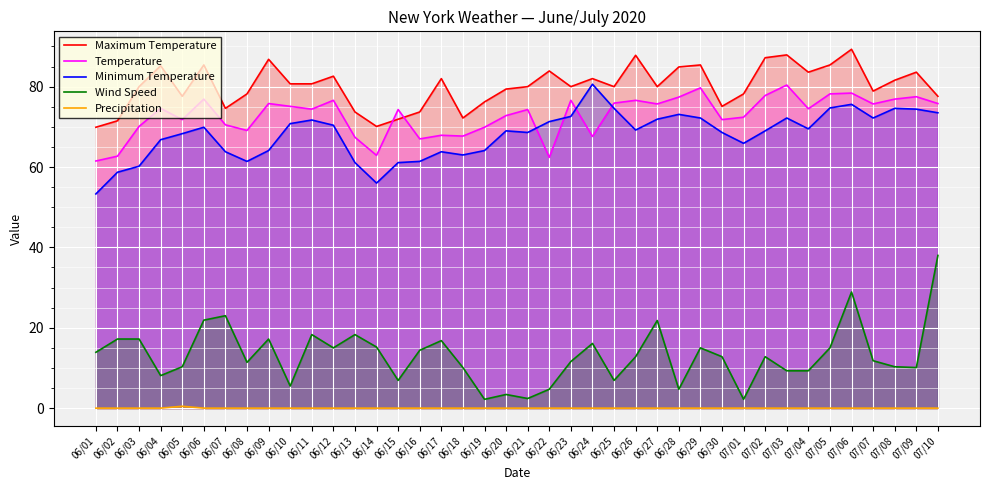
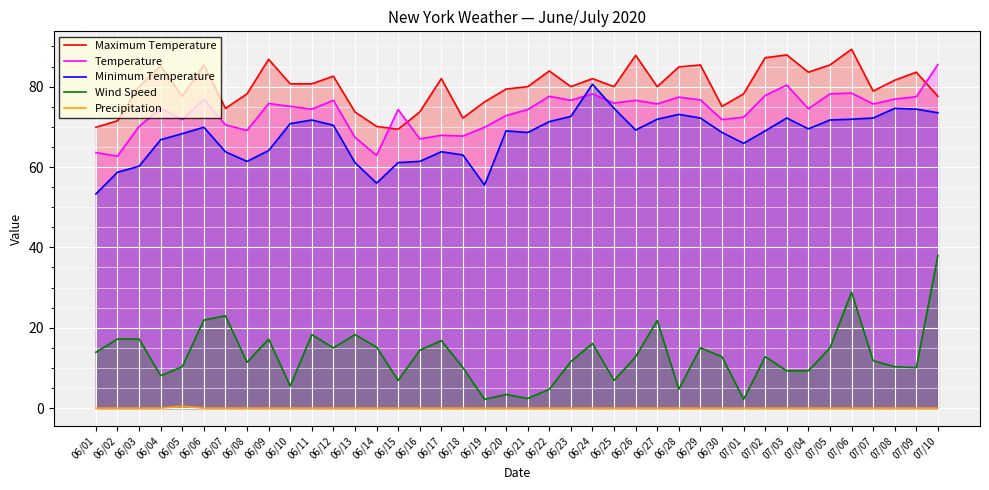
  {
    "Maximum Temperature": {
      "06/01": 70,
      "06/02": 72,
      "06/07": 75,
      "06/08": 78,
      "06/09": 87,
      "06/10": 81,
      "06/11": 81,
      "06/12": 83,
      "06/13": 74,
      "06/14": 70,
-     "06/15": 72,
+     "06/15": 69,
      "06/16": 74,
      "06/17": 82,
      "06/18": 72,
      "06/19": 76,
      "06/20": 79,
      "06/21": 80,
      "06/22": 84,
      "06/23": 80,
      "06/24": 82,
      "06/25": 80,
      "06/26": 88,
      "06/27": 80,
      "06/28": 85,
      "06/29": 85,
      "06/30": 75,
      "07/01": 78,
      "07/02": 87,
      "07/03": 88,
      "07/04": 84,
      "07/05": 85,
      "07/06": 89,
      "07/07": 79,
      "07/08": 82,
      "07/09": 84,
      "07/10": 78
    },
    "Temperature": {
-     "06/01": 62,
+     "06/01": 64,
      "06/02": 63,
      "06/03": 70,
      "06/05": 72,
      "06/07": 71,
      "06/08": 69,
      "06/09": 76,
      "06/10": 75,
      "06/11": 74,
      "06/12": 77,
      "06/13": 67,
      "06/14": 63,
      "06/15": 74,
      "06/16": 67,
      "06/17": 68,
      "06/18": 68,
      "06/19": 70,
      "06/20": 73,
      "06/21": 74,
-     "06/22": 62,
+     "06/22": 78,
      "06/23": 77,
-     "06/24": 68,
+     "06/24": 78,
      "06/25": 76,
      "06/26": 77,
      "06/27": 76,
      "06/28": 77,
-     "06/29": 80,
+     "06/29": 77,
      "06/30": 72,
      "07/01": 72,
      "07/02": 78,
      "07/03": 80,
      "07/04": 75,
      "07/05": 78,
      "07/06": 78,
      "07/07": 76,
      "07/08": 77,
      "07/09": 78,
-     "07/10": 76
+     "07/10": 86
    },
    "Minimum Temperature": {
      "06/01": 53,
      "06/02": 59,
      "06/03": 60,
      "06/04": 67,
      "06/05": 68,
      "06/06": 70,
      "06/07": 64,
      "06/08": 61,
      "06/09": 64,
      "06/10": 71,
      "06/11": 72,
      "06/12": 70,
      "06/13": 61,
      "06/14": 56,
      "06/15": 61,
      "06/16": 61,
      "06/17": 64,
      "06/18": 63,
-     "06/19": 64,
+     "06/19": 56,
      "06/20": 69,
      "06/21": 69,
      "06/22": 71,
      "06/23": 73,
      "06/24": 81,
      "06/25": 75,
      "06/26": 69,
      "06/27": 72,
      "06/28": 73,
      "06/29": 72,
      "06/30": 69,
      "07/01": 66,
      "07/02": 69,
      "07/03": 72,
      "07/04": 70,
-     "07/05": 75,
-     "07/06": 76,
+     "07/05": 72,
+     "07/06": 72,
      "07/07": 72,
      "07/08": 75,
      "07/09": 74,
      "07/10": 74
    },
    "Wind Speed": {
      "06/01": 14,
      "06/02": 17,
      "06/03": 17,
      "06/04": 8,
      "06/05": 10,
      "06/06": 22,
      "06/07": 23,
      "06/08": 11,
      "06/09": 17,
      "06/10": 6,
      "06/11": 18,
      "06/12": 15,
      "06/13": 18,
      "06/14": 15,
      "06/15": 7,
      "06/16": 14,
      "06/17": 17,
      "06/18": 10,
      "06/19": 2,
      "06/20": 3,
      "06/21": 2,
      "06/22": 5,
      "06/23": 12,
      "06/24": 16,
      "06/25": 7,
      "06/26": 13,
      "06/27": 22,
      "06/28": 5,
      "06/29": 15,
      "06/30": 13,
      "07/01": 2,
      "07/02": 13,
      "07/03": 9,
      "07/04": 9,
      "07/05": 15,
      "07/06": 29,
      "07/07": 12,
      "07/08": 10,
      "07/09": 10,
      "07/10": 38
    },
    "Precipitation": {
      "06/01": 0,
      "06/02": 0,
      "06/03": 0,
      "06/04": 0,
      "06/05": 0,
      "06/06": 0,
      "06/07": 0,
      "06/08": 0,
      "06/09": 0,
      "06/10": 0,
      "06/11": 0,
      "06/12": 0,
      "06/13": 0,
      "06/14": 0,
      "06/15": 0,
      "06/16": 0,
      "06/17": 0,
      "06/18": 0,
      "06/19": 0,
      "06/20": 0,
      "06/21": 0,
      "06/22": 0,
      "06/23": 0,
      "06/24": 0,
      "06/25": 0,
      "06/26": 0,
      "06/27": 0,
      "06/28": 0,
      "06/29": 0,
      "06/30": 0,
      "07/01": 0,
      "07/02": 0,
      "07/03": 0,
      "07/04": 0,
      "07/05": 0,
      "07/06": 0,
      "07/07": 0,
      "07/08": 0,
      "07/09": 0,
      "07/10": 0
    }
  }
